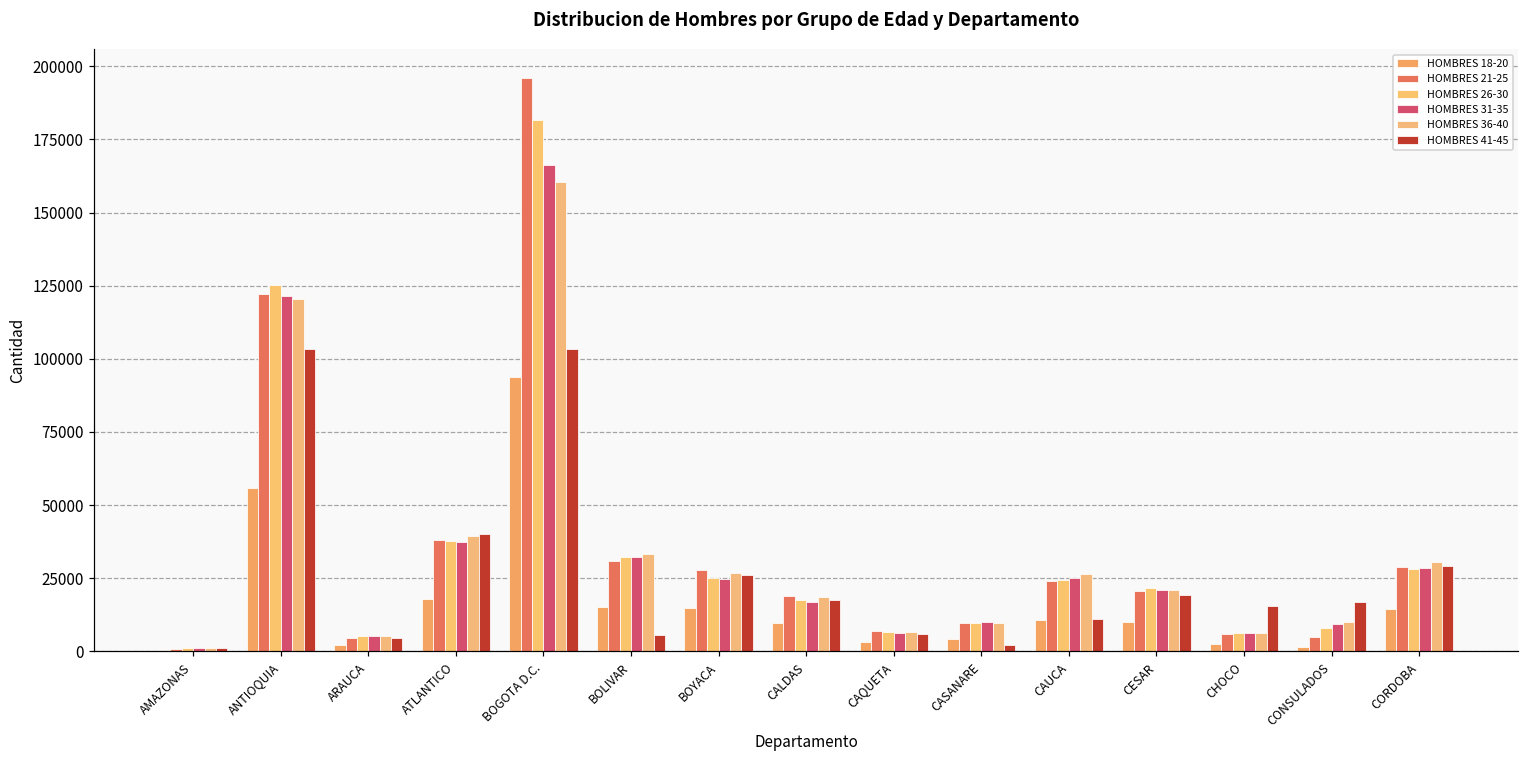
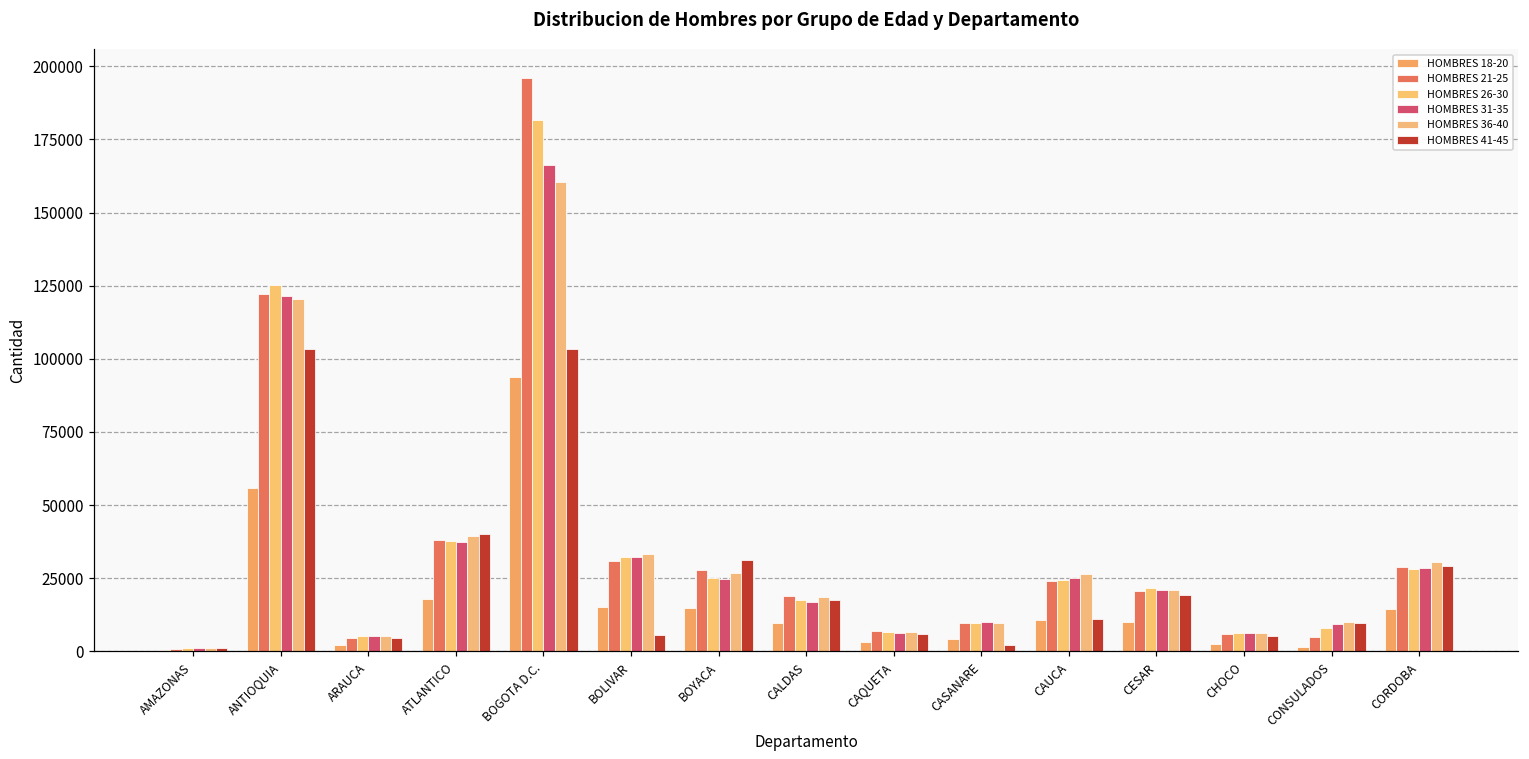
  {
    "HOMBRES 41-45": {
      "AMAZONAS": 1000,
      "ANTIOQUIA": 103000,
      "ARAUCA": 5000,
      "ATLANTICO": 40000,
      "BOGOTA D.C.": 103000,
      "BOLIVAR": 6000,
-     "BOYACA": 26000,
+     "BOYACA": 31000,
      "CALDAS": 17000,
      "CAQUETA": 6000,
      "CASANARE": 2000,
      "CAUCA": 11000,
      "CESAR": 19000,
-     "CHOCO": 15000,
-     "CONSULADOS": 17000,
+     "CHOCO": 5000,
+     "CONSULADOS": 10000,
      "CORDOBA": 29000
    }
  }
